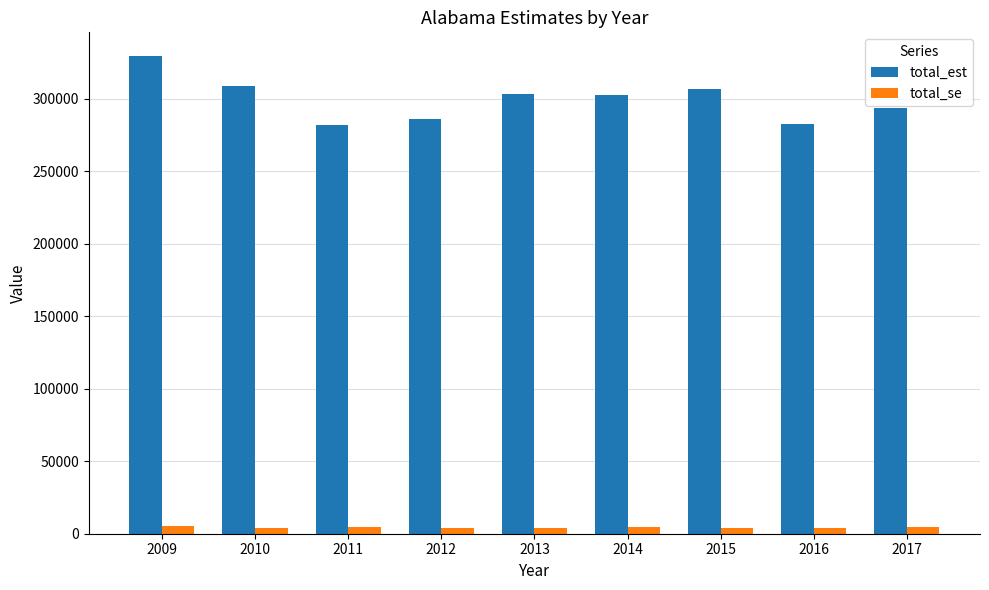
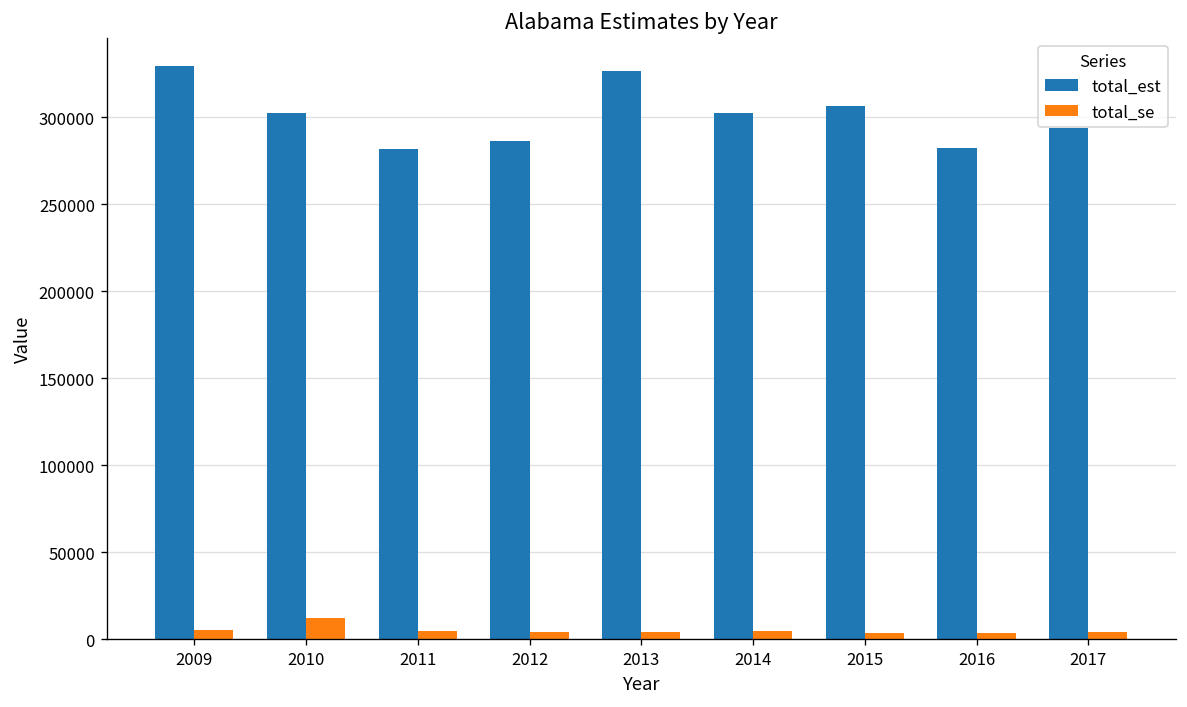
  {
    "total_est": {
      "2009": 329000,
-     "2010": 309000,
+     "2010": 303000,
      "2011": 282000,
      "2012": 286000,
-     "2013": 303000,
+     "2013": 326000,
      "2014": 303000,
      "2015": 307000,
      "2016": 283000,
      "2017": 294000
    },
    "total_se": {
      "2009": 6000,
-     "2010": 4000,
+     "2010": 12000,
      "2011": 5000,
      "2012": 4000,
      "2013": 4000,
      "2014": 5000,
      "2015": 4000,
      "2016": 4000,
      "2017": 5000
    }
  }
